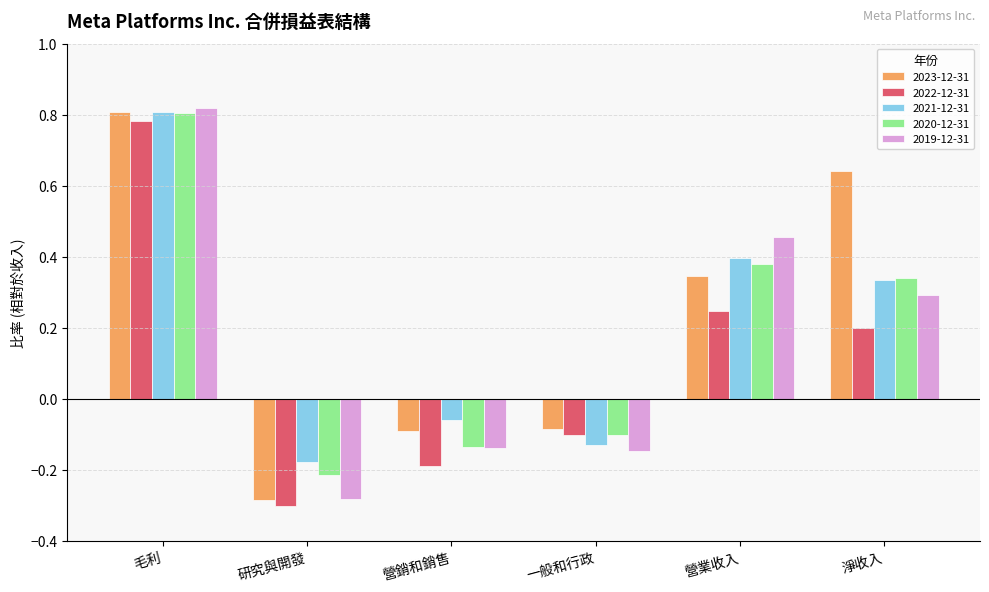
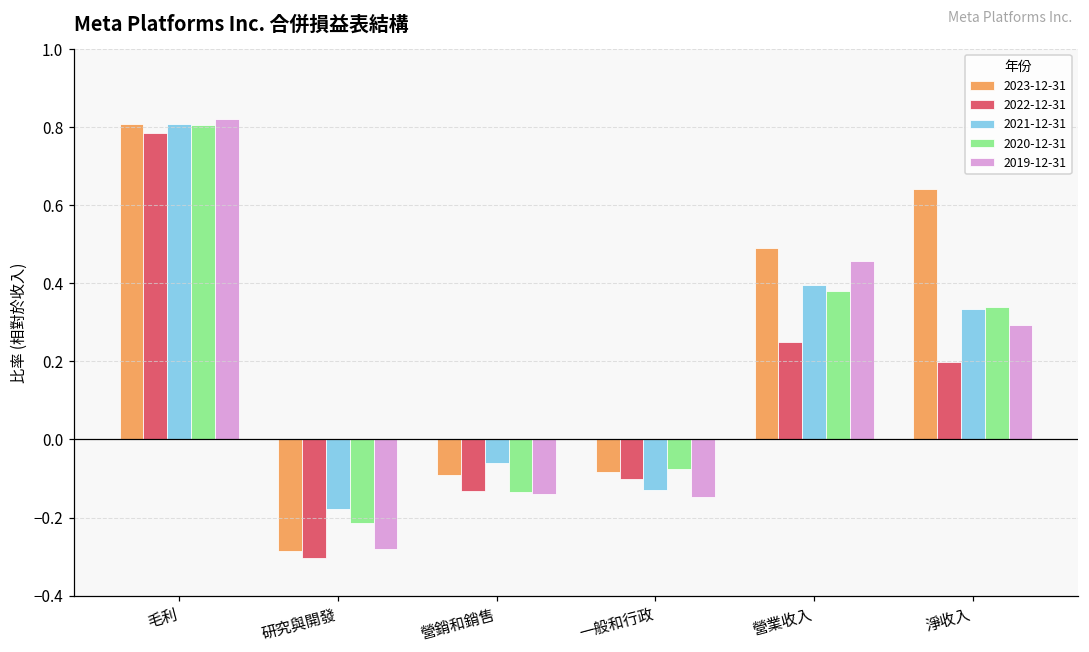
  {
    "2023-12-31": {
      "毛利": 0.81,
      "研究與開發": -0.29,
      "營銷和銷售": -0.09,
      "一般和行政": -0.08,
-     "營業收入": 0.35,
+     "營業收入": 0.49,
      "淨收入": 0.64
    },
    "2022-12-31": {
      "毛利": 0.78,
      "研究與開發": -0.30,
-     "營銷和銷售": -0.19,
+     "營銷和銷售": -0.13,
      "一般和行政": -0.10,
      "營業收入": 0.25,
      "淨收入": 0.20
    },
    "2021-12-31": {
      "毛利": 0.81,
      "研究與開發": -0.18,
      "營銷和銷售": -0.06,
      "一般和行政": -0.13,
      "營業收入": 0.40,
      "淨收入": 0.33
    },
    "2020-12-31": {
      "毛利": 0.81,
      "研究與開發": -0.21,
      "營銷和銷售": -0.13,
-     "一般和行政": -0.10,
+     "一般和行政": -0.08,
      "營業收入": 0.38,
      "淨收入": 0.34
    },
    "2019-12-31": {
      "毛利": 0.82,
      "研究與開發": -0.28,
      "營銷和銷售": -0.14,
      "一般和行政": -0.15,
      "營業收入": 0.46,
      "淨收入": 0.29
    }
  }
